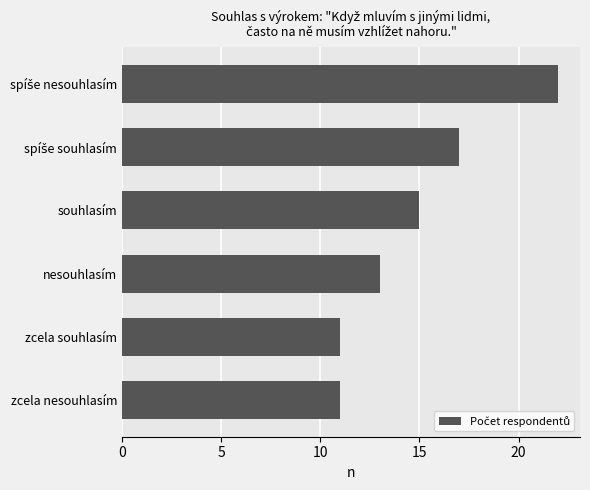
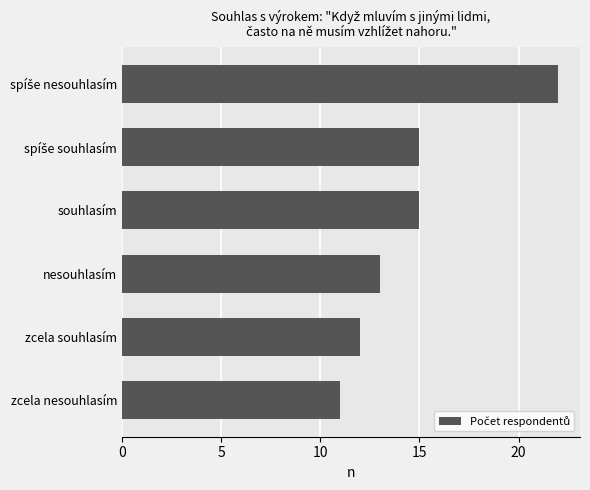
  {
    "spíše nesouhlasím": 22,
-   "spíše souhlasím": 17,
+   "spíše souhlasím": 15,
    "souhlasím": 15,
    "nesouhlasím": 13,
-   "zcela souhlasím": 11,
+   "zcela souhlasím": 12,
    "zcela nesouhlasím": 11
  }
